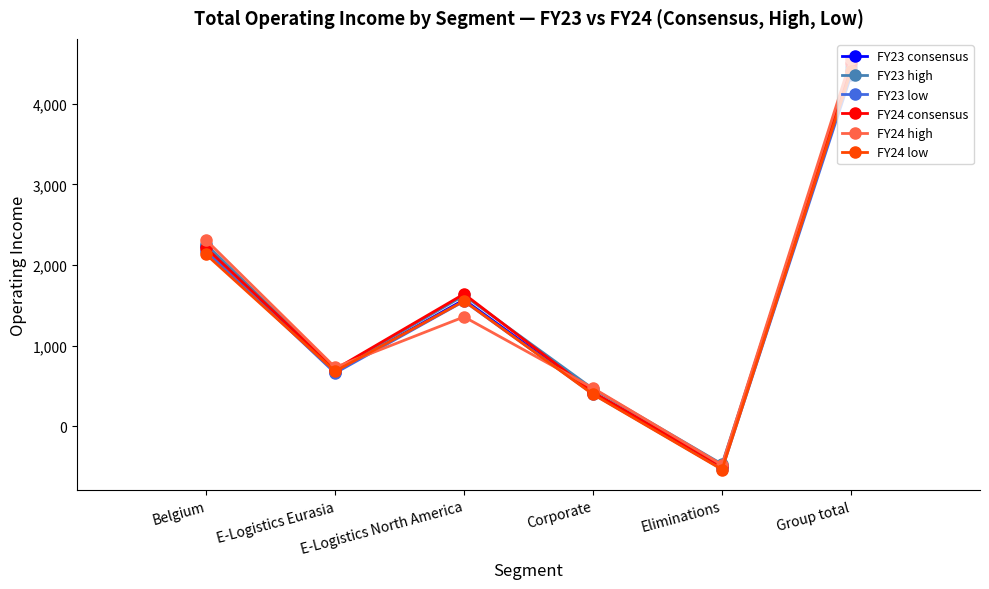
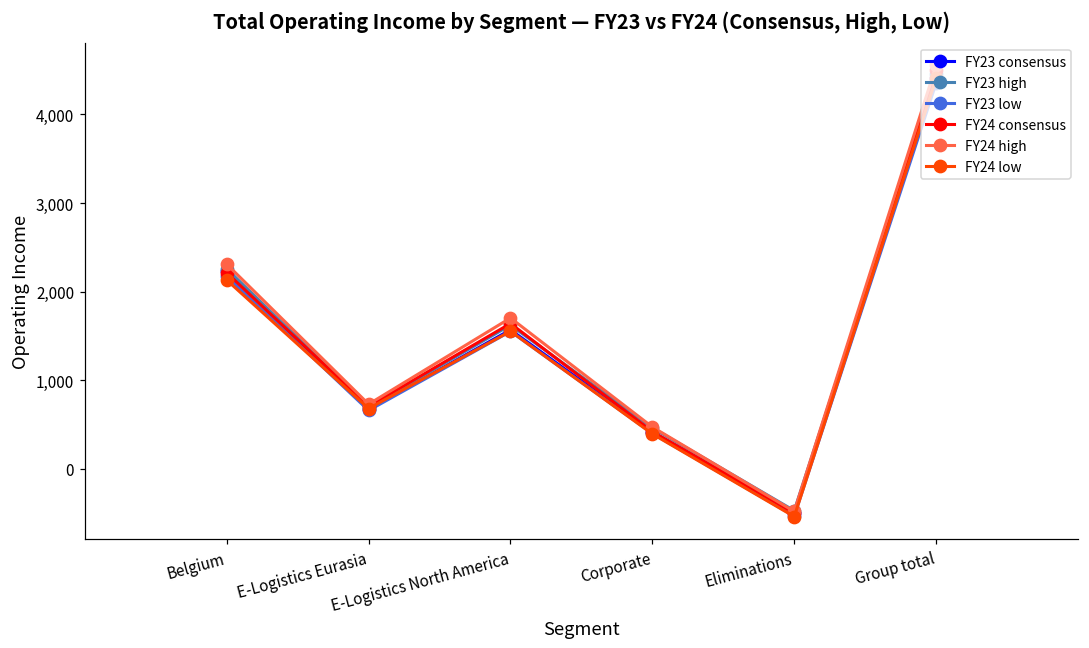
  {
    "FY24 high": {
      "Belgium": "2,300",
-     "E-Logistics North America": "1,400"
+     "E-Logistics North America": "1,700"
    },
    "FY24 low": {
      "Belgium": "2,100"
    }
  }
